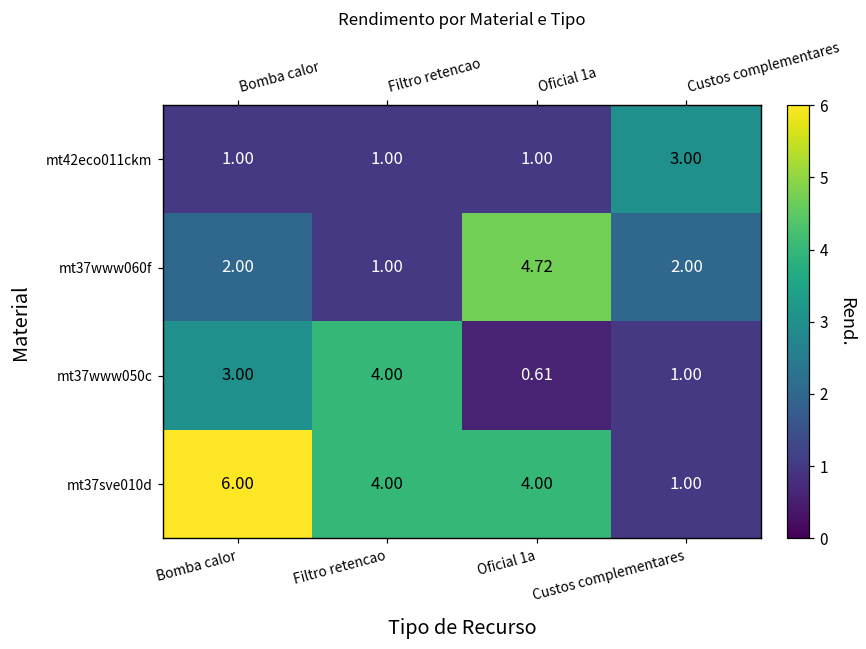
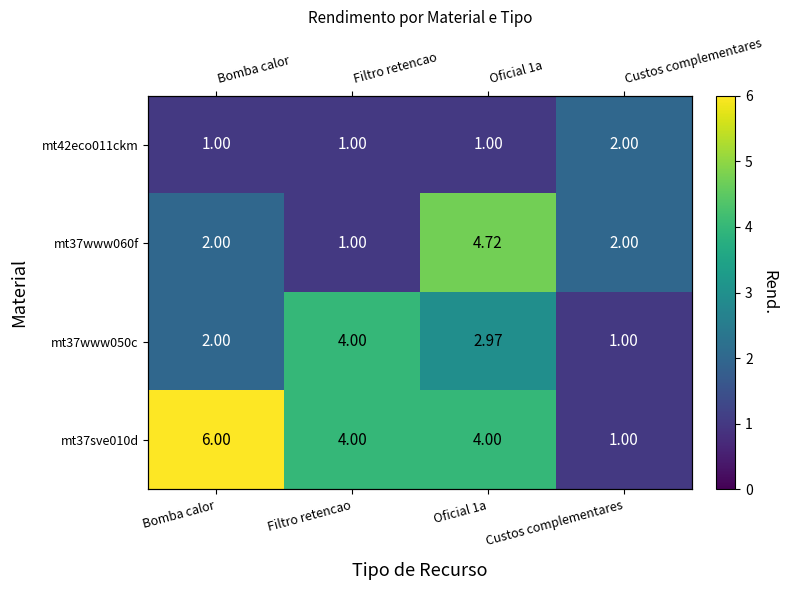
  {
    "mt42eco011ckm": {
      "Bomba calor": 1.00,
      "Filtro retencao": 1.00,
      "Oficial 1a": 1.00,
-     "Custos complementares": 3.00
+     "Custos complementares": 2.00
    },
    "mt37www060f": {
      "Bomba calor": 2.00,
      "Filtro retencao": 1.00,
      "Oficial 1a": 4.72,
      "Custos complementares": 2.00
    },
    "mt37www050c": {
-     "Bomba calor": 3.00,
+     "Bomba calor": 2.00,
      "Filtro retencao": 4.00,
-     "Oficial 1a": 0.61,
+     "Oficial 1a": 2.97,
      "Custos complementares": 1.00
    },
    "mt37sve010d": {
      "Bomba calor": 6.00,
      "Filtro retencao": 4.00,
      "Oficial 1a": 4.00,
      "Custos complementares": 1.00
    }
  }
